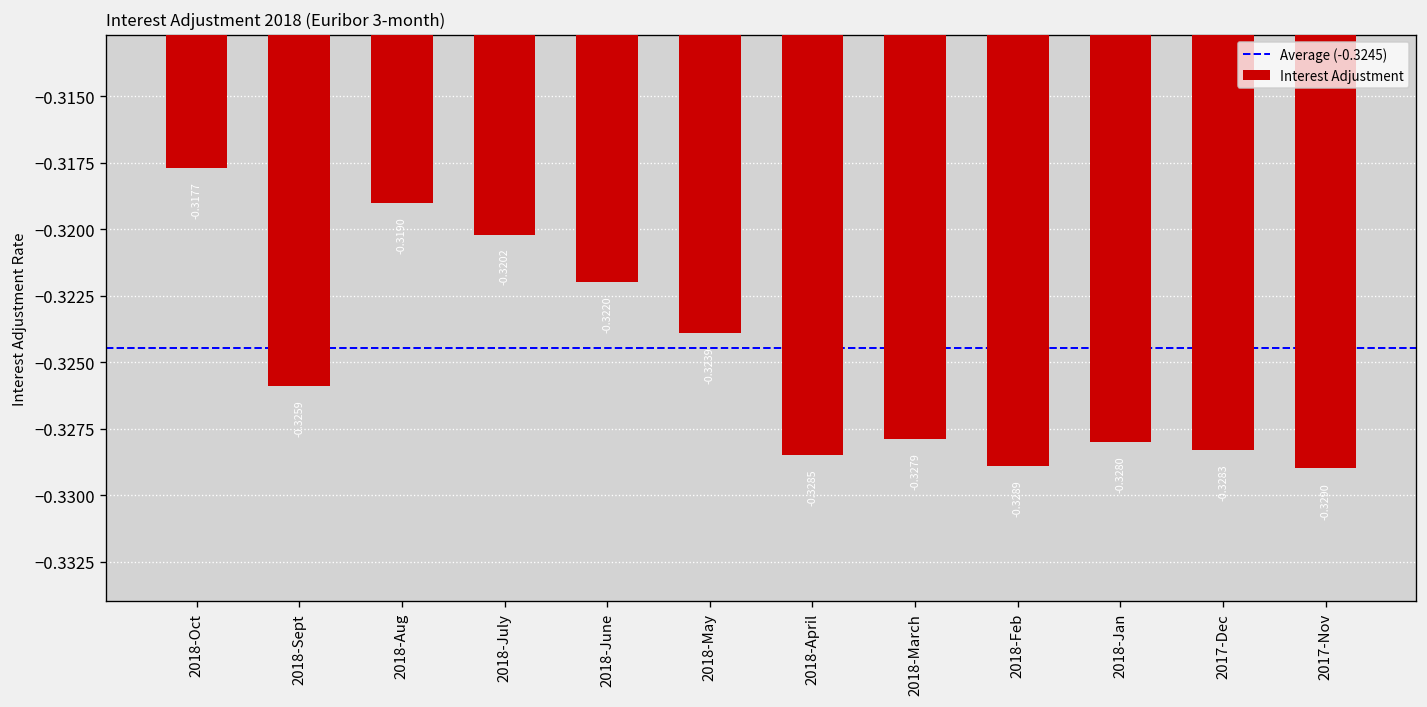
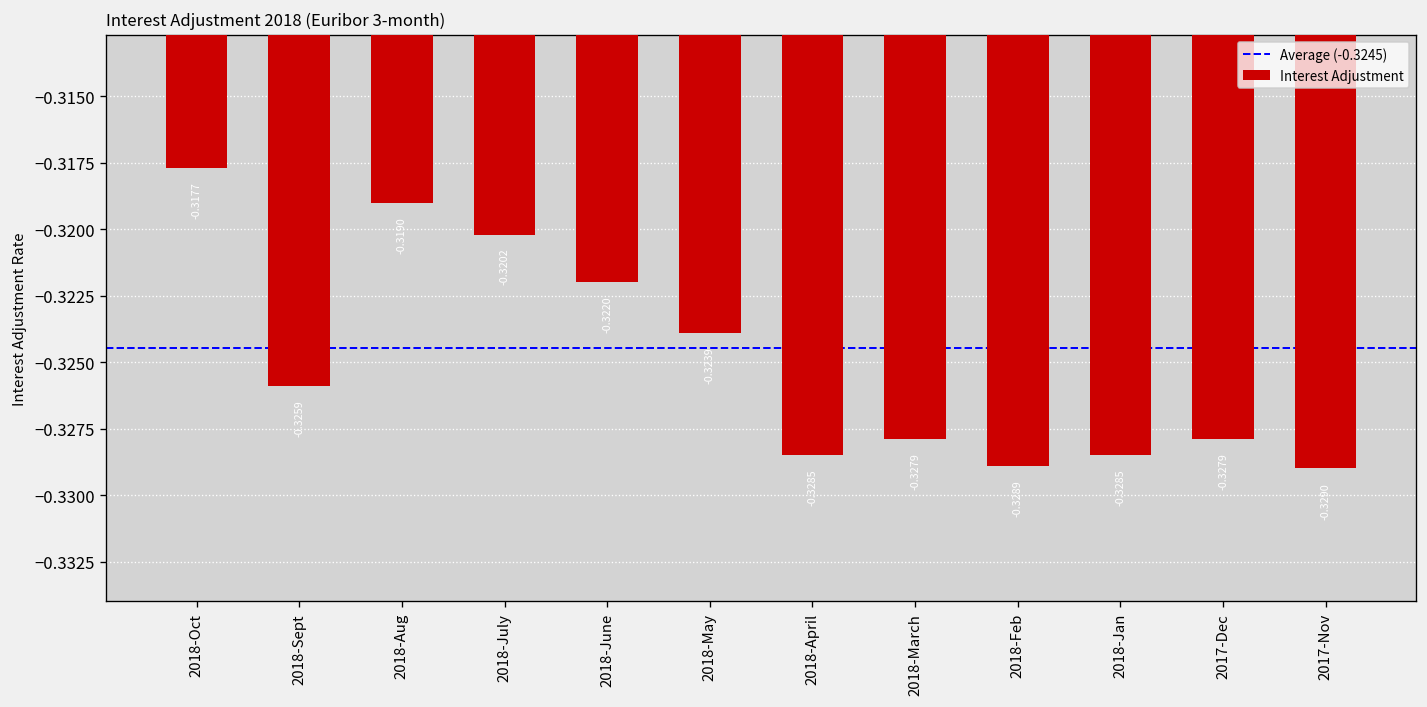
  {
    "2018-Oct": -0.3177,
    "2018-Sept": -0.3259,
    "2018-Aug": -0.3190,
    "2018-July": -0.3202,
    "2018-June": -0.3220,
    "2018-May": -0.3239,
    "2018-April": -0.3285,
    "2018-March": -0.3279,
    "2018-Feb": -0.3289,
-   "2018-Jan": -0.3280,
-   "2017-Dec": -0.3283,
+   "2018-Jan": -0.3285,
+   "2017-Dec": -0.3279,
    "2017-Nov": -0.3290
  }
